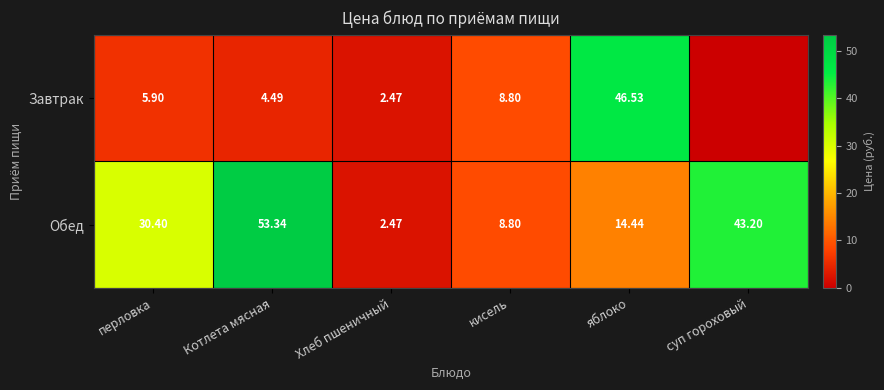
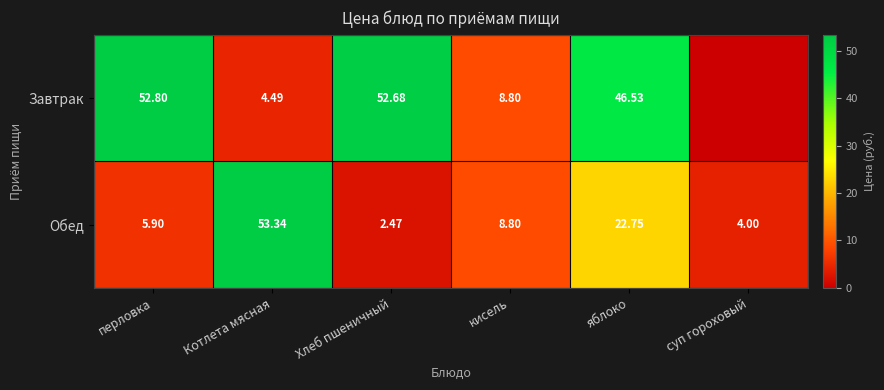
  {
    "Завтрак": {
-     "перловка": 5.90,
+     "перловка": 52.80,
      "Котлета мясная": 4.49,
-     "Хлеб пшеничный": 2.47,
+     "Хлеб пшеничный": 52.68,
      "кисель": 8.80,
      "яблоко": 46.53
    },
    "Обед": {
-     "перловка": 30.40,
+     "перловка": 5.90,
      "Котлета мясная": 53.34,
      "Хлеб пшеничный": 2.47,
      "кисель": 8.80,
-     "яблоко": 14.44,
-     "суп гороховый": 43.20
+     "яблоко": 22.75,
+     "суп гороховый": 4.00
    }
  }
